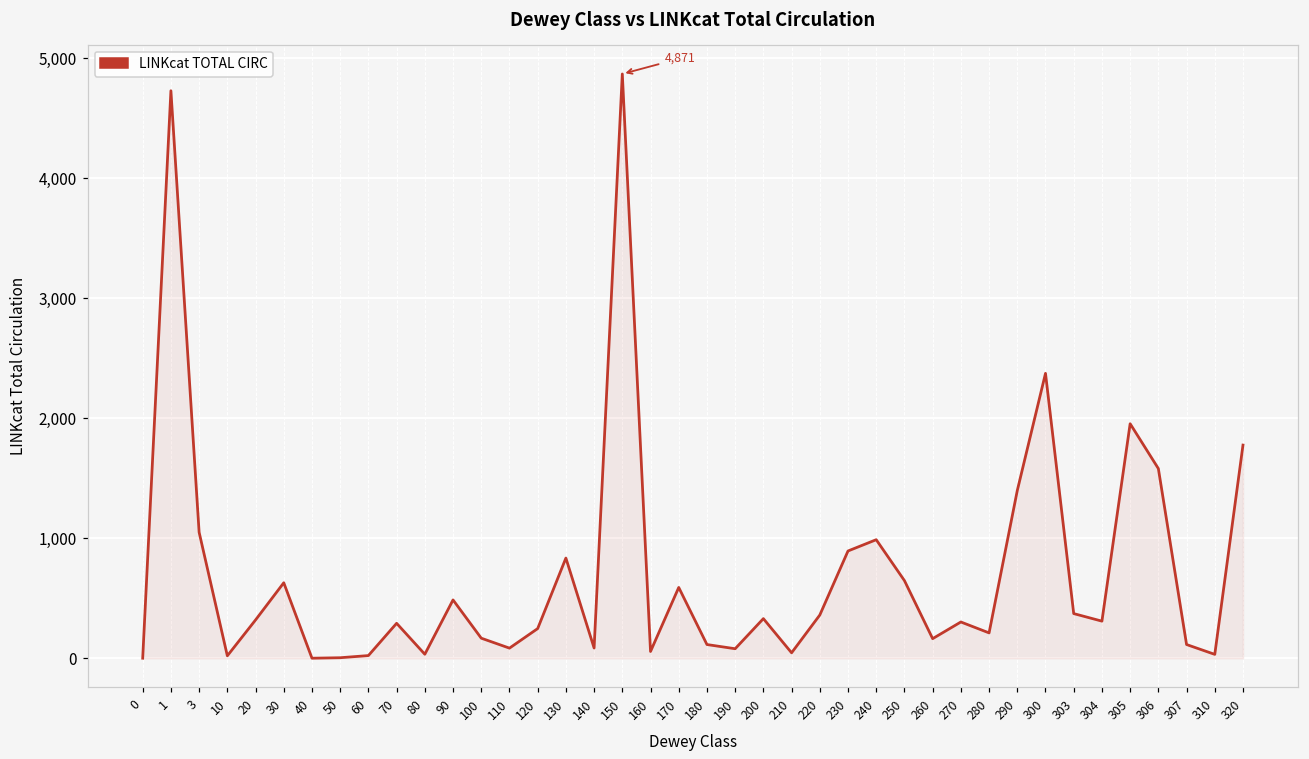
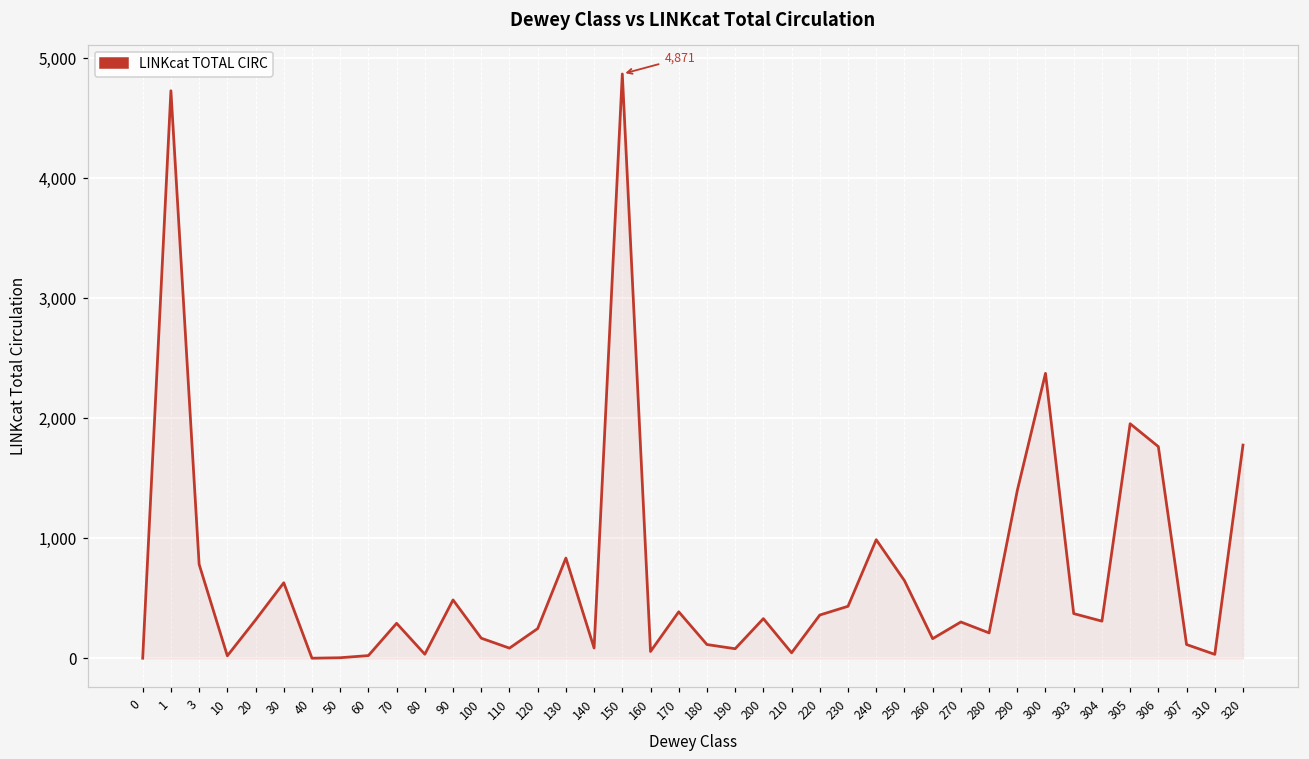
  {
    "0": "0",
    "1": "4,730",
-   "3": "1,050",
+   "3": "780",
    "10": "20",
    "20": "320",
    "30": "630",
    "40": "0",
    "50": "0",
    "60": "20",
    "70": "290",
    "80": "30",
    "90": "490",
    "100": "170",
    "110": "80",
    "120": "250",
    "130": "840",
    "140": "90",
    "160": "60",
-   "170": "590",
+   "170": "390",
    "180": "110",
    "190": "80",
    "200": "330",
    "210": "50",
    "220": "360",
-   "230": "890",
+   "230": "430",
    "240": "990",
    "250": "650",
    "260": "160",
    "270": "300",
    "280": "210",
    "290": "1,400",
    "300": "2,380",
    "303": "370",
    "304": "310",
    "305": "1,960",
-   "306": "1,580",
+   "306": "1,760",
    "307": "110",
    "310": "30",
    "320": "1,780"
  }
